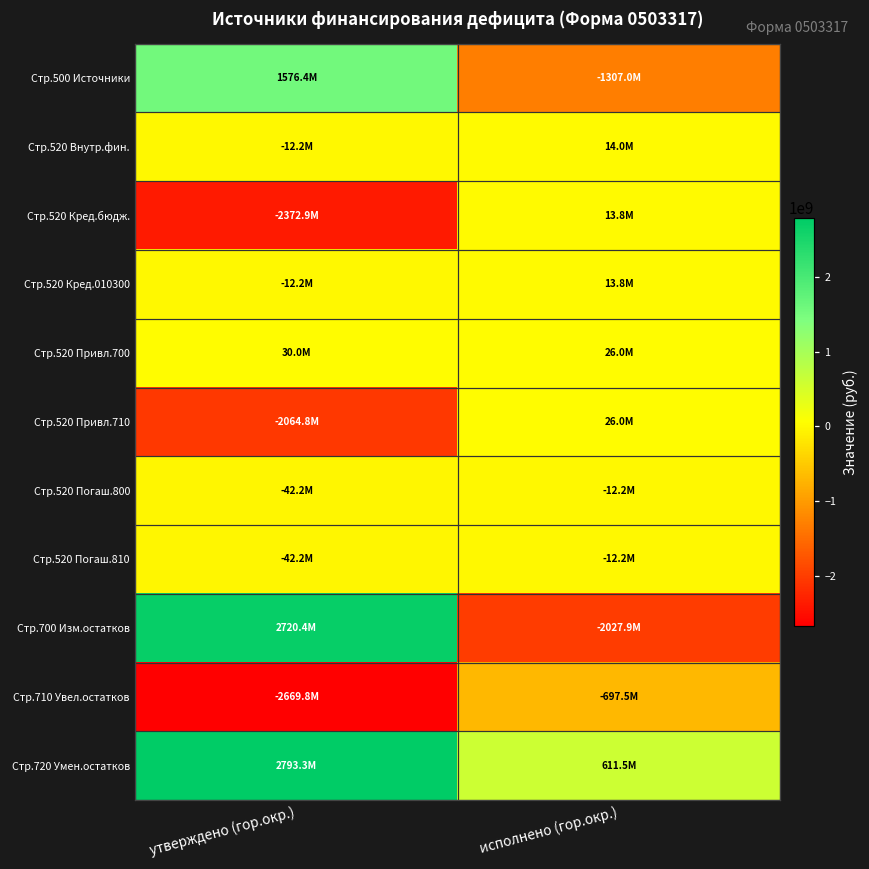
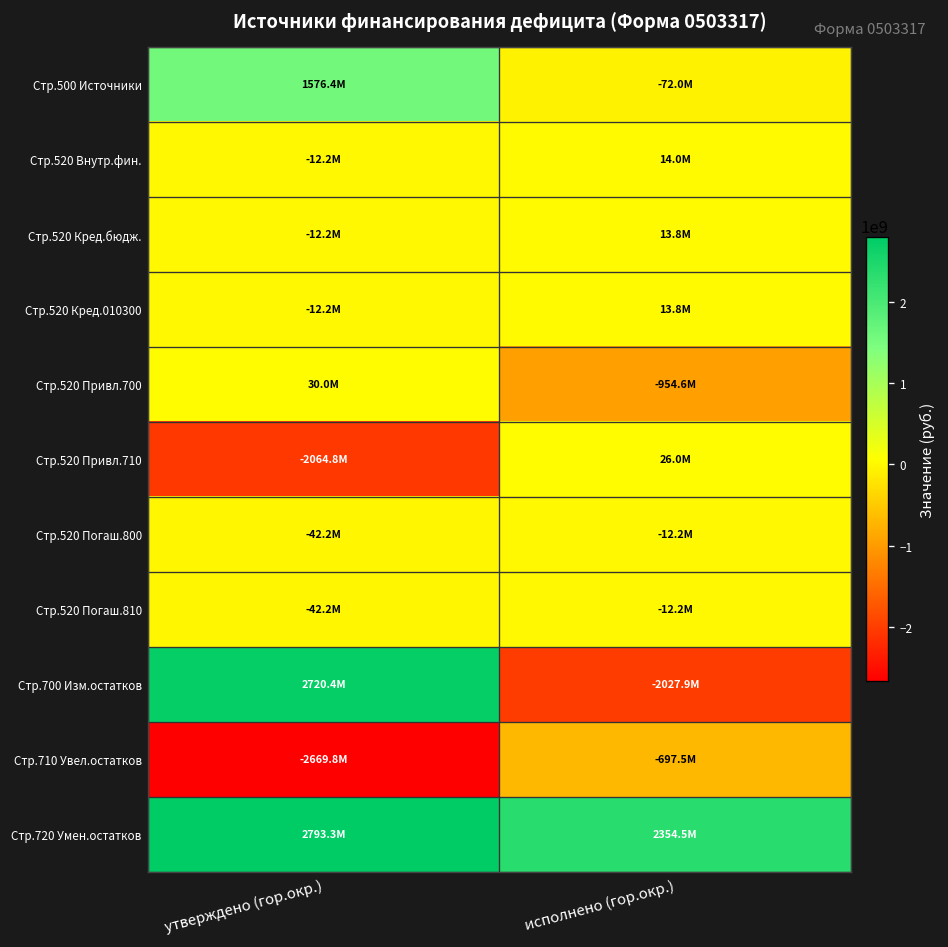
  {
    "Стр.500 Источники": {
      "утверждено (гор.окр.)": "1576.4M",
-     "исполнено (гор.окр.)": "-1307.0M"
+     "исполнено (гор.окр.)": "-72.0M"
    },
    "Стр.520 Внутр.фин.": {
      "утверждено (гор.окр.)": "-12.2M",
      "исполнено (гор.окр.)": "14.0M"
    },
    "Стр.520 Кред.бюдж.": {
-     "утверждено (гор.окр.)": "-2372.9M",
+     "утверждено (гор.окр.)": "-12.2M",
      "исполнено (гор.окр.)": "13.8M"
    },
    "Стр.520 Кред.010300": {
      "утверждено (гор.окр.)": "-12.2M",
      "исполнено (гор.окр.)": "13.8M"
    },
    "Стр.520 Привл.700": {
      "утверждено (гор.окр.)": "30.0M",
-     "исполнено (гор.окр.)": "26.0M"
+     "исполнено (гор.окр.)": "-954.6M"
    },
    "Стр.520 Привл.710": {
      "утверждено (гор.окр.)": "-2064.8M",
      "исполнено (гор.окр.)": "26.0M"
    },
    "Стр.520 Погаш.800": {
      "утверждено (гор.окр.)": "-42.2M",
      "исполнено (гор.окр.)": "-12.2M"
    },
    "Стр.520 Погаш.810": {
      "утверждено (гор.окр.)": "-42.2M",
      "исполнено (гор.окр.)": "-12.2M"
    },
    "Стр.700 Изм.остатков": {
      "утверждено (гор.окр.)": "2720.4M",
      "исполнено (гор.окр.)": "-2027.9M"
    },
    "Стр.710 Увел.остатков": {
      "утверждено (гор.окр.)": "-2669.8M",
      "исполнено (гор.окр.)": "-697.5M"
    },
    "Стр.720 Умен.остатков": {
      "утверждено (гор.окр.)": "2793.3M",
-     "исполнено (гор.окр.)": "611.5M"
+     "исполнено (гор.окр.)": "2354.5M"
    }
  }
